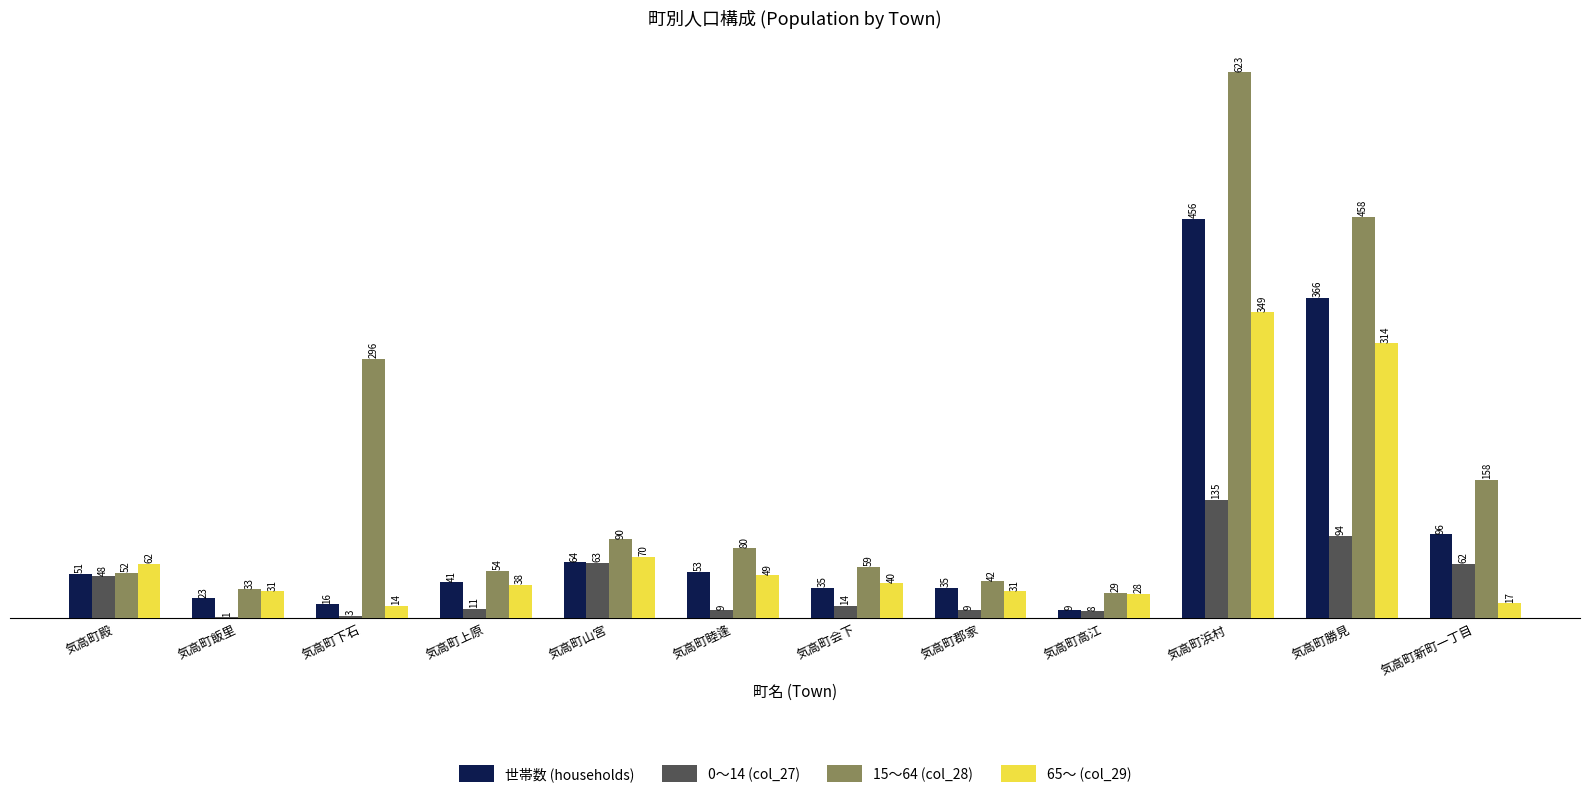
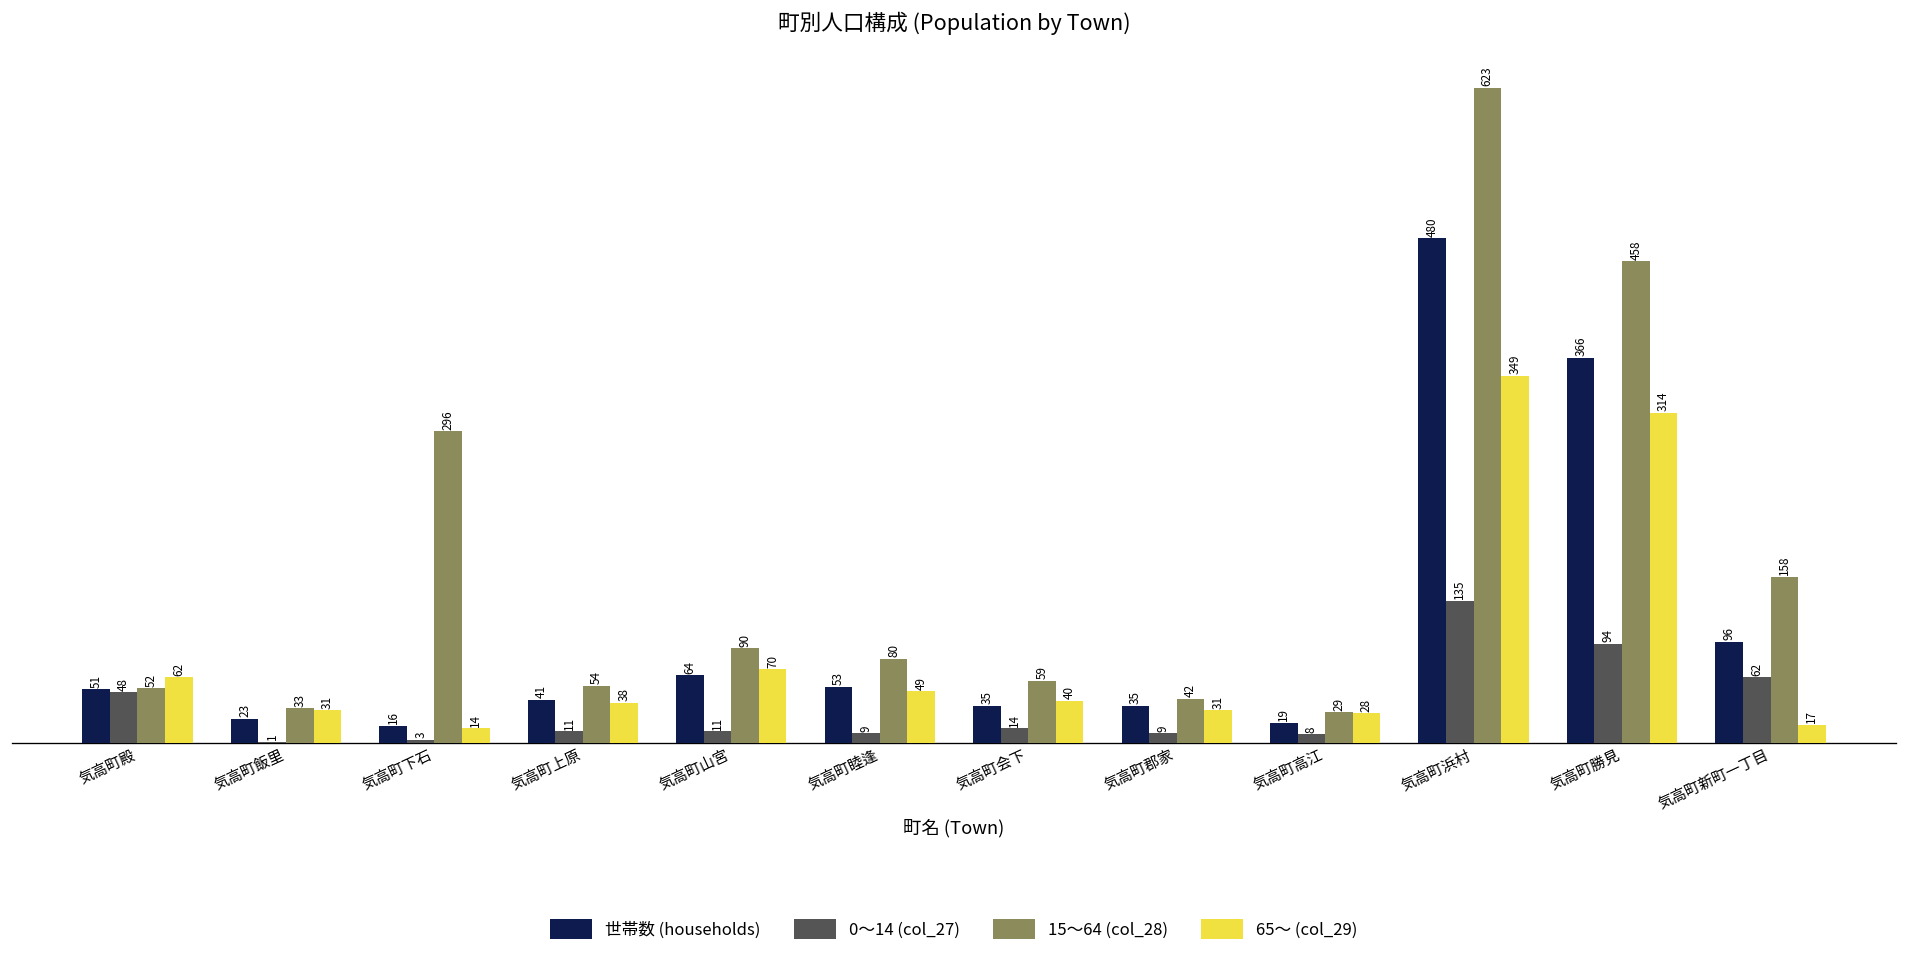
  {
    "世帯数 (households)": {
      "気高町殿": 51,
      "気高町飯里": 23,
      "気高町下石": 16,
      "気高町上原": 41,
      "気高町山宮": 64,
      "気高町睦逢": 53,
      "気高町会下": 35,
      "気高町郡家": 35,
-     "気高町高江": 9,
-     "気高町浜村": 456,
+     "気高町高江": 19,
+     "気高町浜村": 480,
      "気高町勝見": 366,
      "気高町新町一丁目": 96
    },
    "0～14 (col_27)": {
      "気高町殿": 48,
      "気高町飯里": 1,
      "気高町下石": 3,
      "気高町上原": 11,
-     "気高町山宮": 63,
+     "気高町山宮": 11,
      "気高町睦逢": 9,
      "気高町会下": 14,
      "気高町郡家": 9,
      "気高町高江": 8,
      "気高町浜村": 135,
      "気高町勝見": 94,
      "気高町新町一丁目": 62
    },
    "15～64 (col_28)": {
      "気高町殿": 52,
      "気高町飯里": 33,
      "気高町下石": 296,
      "気高町上原": 54,
      "気高町山宮": 90,
      "気高町睦逢": 80,
      "気高町会下": 59,
      "気高町郡家": 42,
      "気高町高江": 29,
      "気高町浜村": 623,
      "気高町勝見": 458,
      "気高町新町一丁目": 158
    },
    "65～ (col_29)": {
      "気高町殿": 62,
      "気高町飯里": 31,
      "気高町下石": 14,
      "気高町上原": 38,
      "気高町山宮": 70,
      "気高町睦逢": 49,
      "気高町会下": 40,
      "気高町郡家": 31,
      "気高町高江": 28,
      "気高町浜村": 349,
      "気高町勝見": 314,
      "気高町新町一丁目": 17
    }
  }
